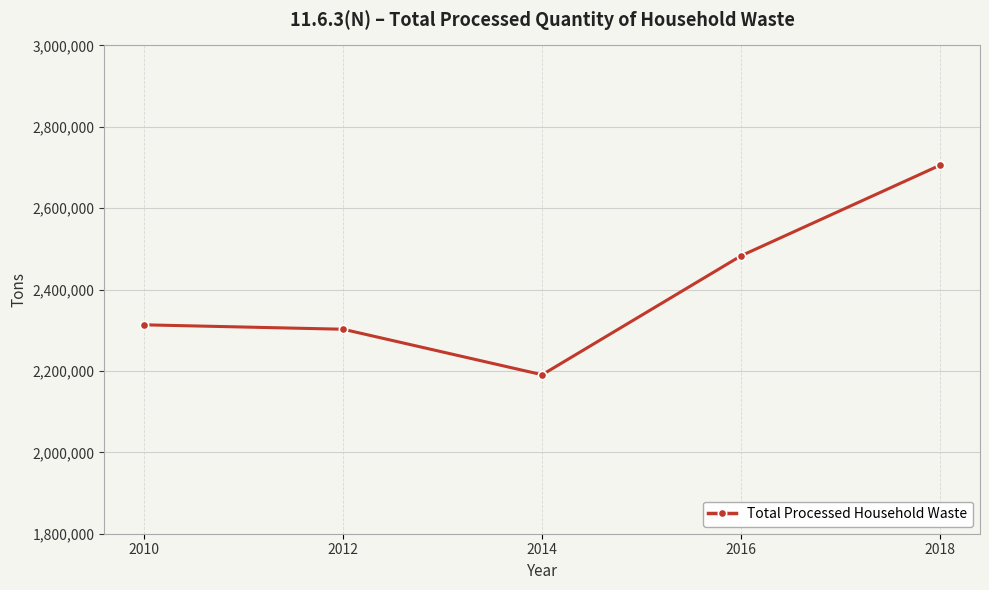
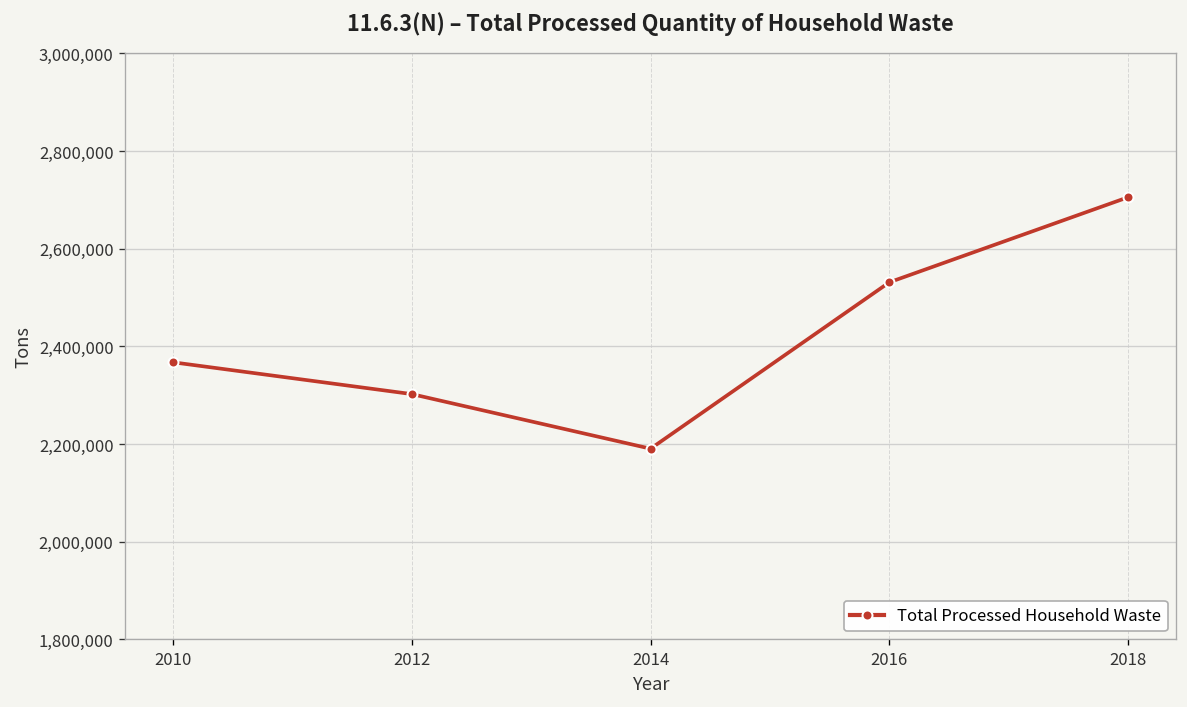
  {
-   "2010": "2,310,000",
+   "2010": "2,370,000",
    "2012": "2,300,000",
    "2014": "2,190,000",
-   "2016": "2,480,000",
+   "2016": "2,530,000",
    "2018": "2,710,000"
  }
